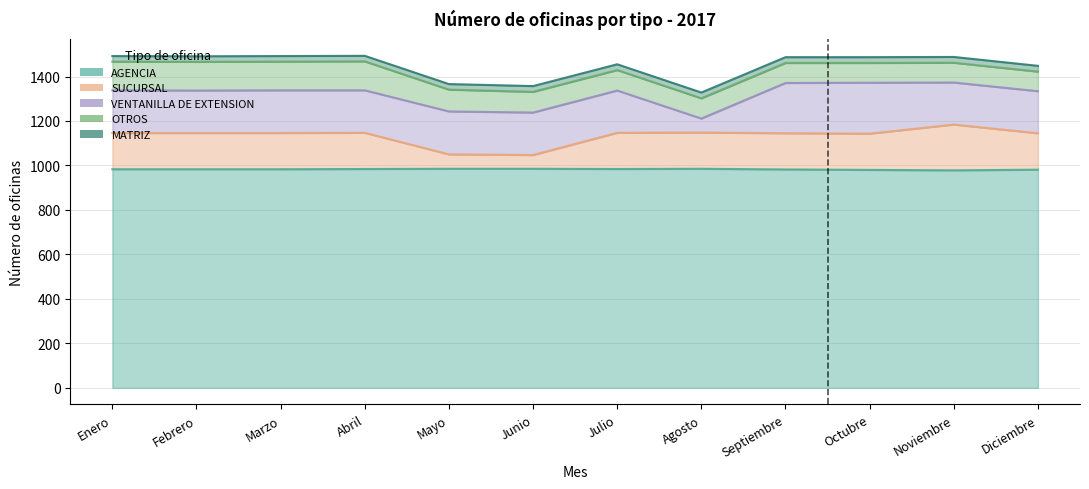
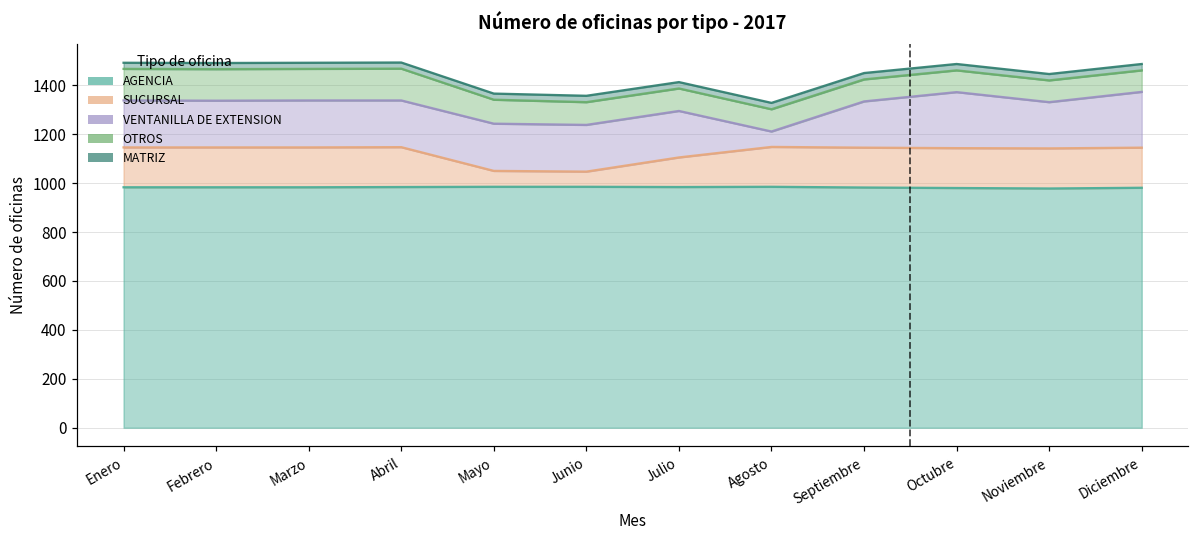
  {
    "SUCURSAL": {
      "Enero": 160,
      "Febrero": 160,
      "Marzo": 160,
      "Abril": 160,
      "Mayo": 70,
      "Junio": 60,
-     "Julio": 160,
+     "Julio": 120,
      "Agosto": 160,
      "Septiembre": 160,
      "Octubre": 160,
-     "Noviembre": 210,
+     "Noviembre": 160,
      "Diciembre": 160
    },
    "VENTANILLA DE EXTENSION": {
      "Enero": 190,
      "Febrero": 190,
      "Marzo": 190,
      "Abril": 190,
      "Mayo": 190,
      "Junio": 190,
      "Julio": 190,
      "Agosto": 60,
-     "Septiembre": 230,
+     "Septiembre": 190,
      "Octubre": 230,
      "Noviembre": 190,
-     "Diciembre": 190
+     "Diciembre": 230
    }
  }
